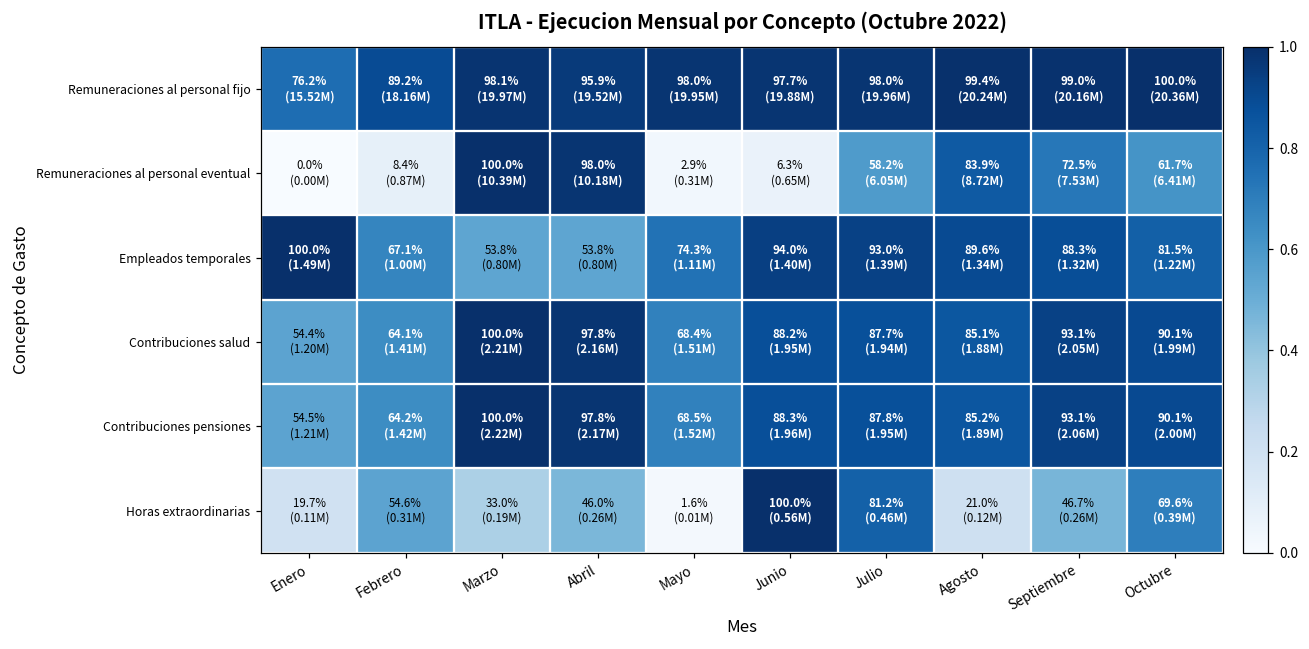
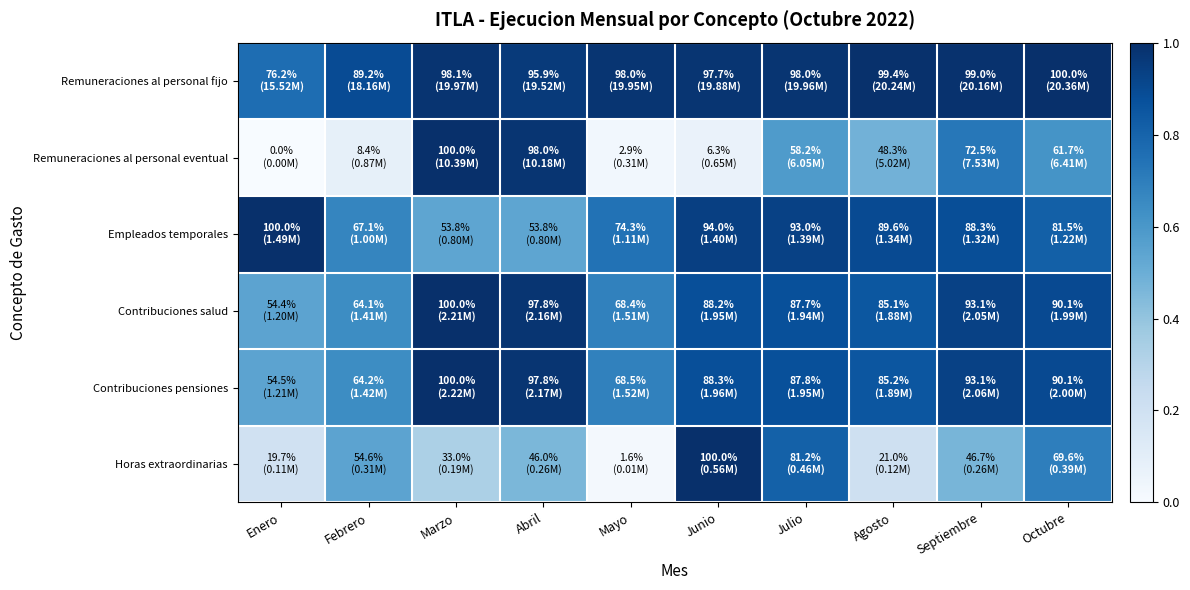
  {
    "Remuneraciones al personal eventual": {
-     "Agosto": "83.9% (8.72M)"
+     "Agosto": "48.3% (5.02M)"
    }
  }
